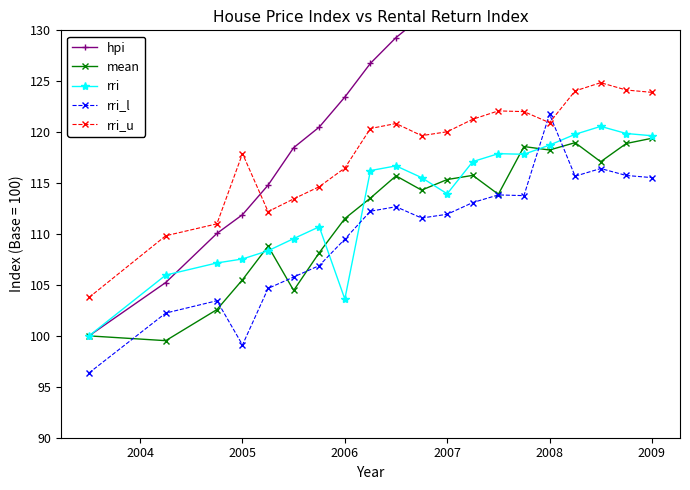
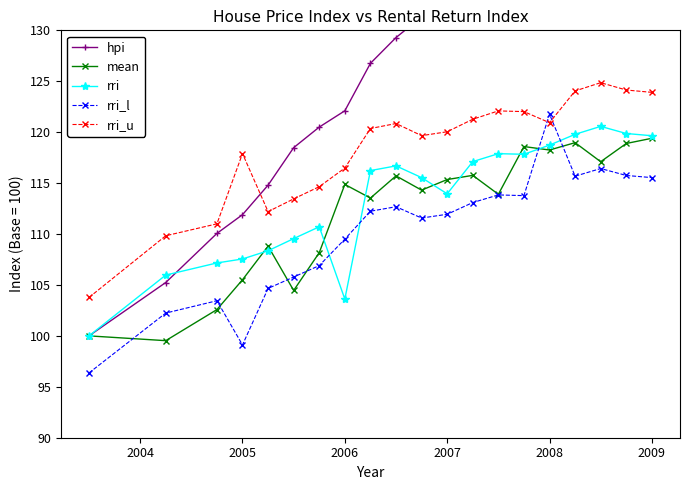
  {
    "hpi": {
      "2005": 111.9,
-     "2006": 123.5
+     "2006": 122.1
    },
    "mean": {
      "2005": 105.5,
-     "2006": 111.5,
+     "2006": 114.9,
      "2007": 115.4,
      "2008": 118.3,
      "2009": 119.4
    },
    "rri": {
      "2005": 107.6,
      "2006": 103.6,
      "2007": 114.0,
      "2008": 118.7,
      "2009": 119.7
    },
    "rri_l": {
      "2005": 99.1,
      "2006": 109.5,
      "2007": 111.9,
      "2008": 121.8,
      "2009": 115.5
    },
    "rri_u": {
      "2005": 117.9,
      "2006": 116.5,
      "2007": 120.0,
      "2008": 120.9,
      "2009": 123.9
    }
  }
